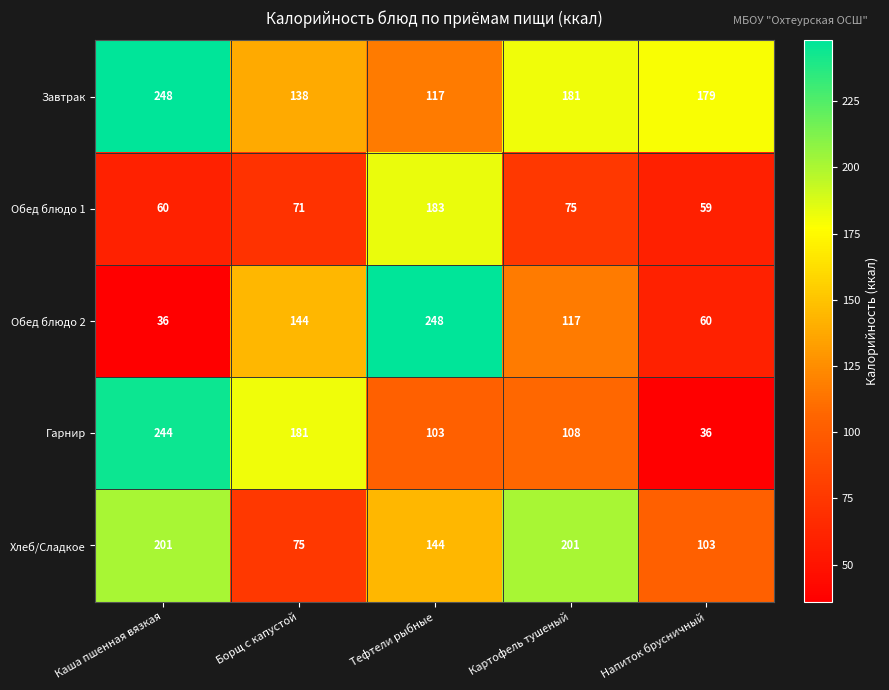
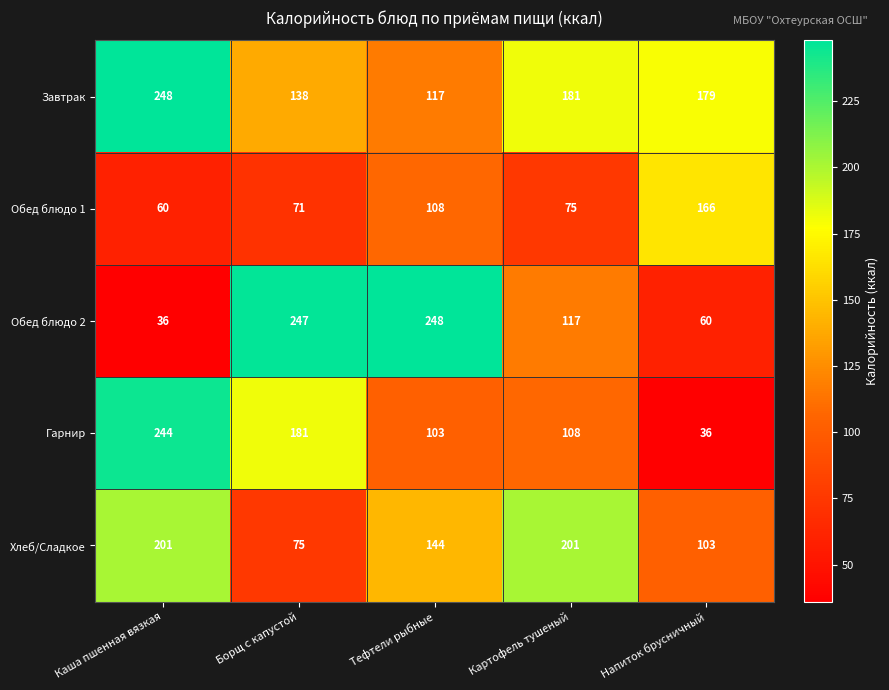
  {
    "Завтрак": {
      "Каша пшенная вязкая": 248,
      "Борщ с капустой": 138,
      "Тефтели рыбные": 117,
      "Картофель тушеный": 181,
      "Напиток брусничный": 179
    },
    "Обед блюдо 1": {
      "Каша пшенная вязкая": 60,
      "Борщ с капустой": 71,
-     "Тефтели рыбные": 183,
+     "Тефтели рыбные": 108,
      "Картофель тушеный": 75,
-     "Напиток брусничный": 59
+     "Напиток брусничный": 166
    },
    "Обед блюдо 2": {
      "Каша пшенная вязкая": 36,
-     "Борщ с капустой": 144,
+     "Борщ с капустой": 247,
      "Тефтели рыбные": 248,
      "Картофель тушеный": 117,
      "Напиток брусничный": 60
    },
    "Гарнир": {
      "Каша пшенная вязкая": 244,
      "Борщ с капустой": 181,
      "Тефтели рыбные": 103,
      "Картофель тушеный": 108,
      "Напиток брусничный": 36
    },
    "Хлеб/Сладкое": {
      "Каша пшенная вязкая": 201,
      "Борщ с капустой": 75,
      "Тефтели рыбные": 144,
      "Картофель тушеный": 201,
      "Напиток брусничный": 103
    }
  }
